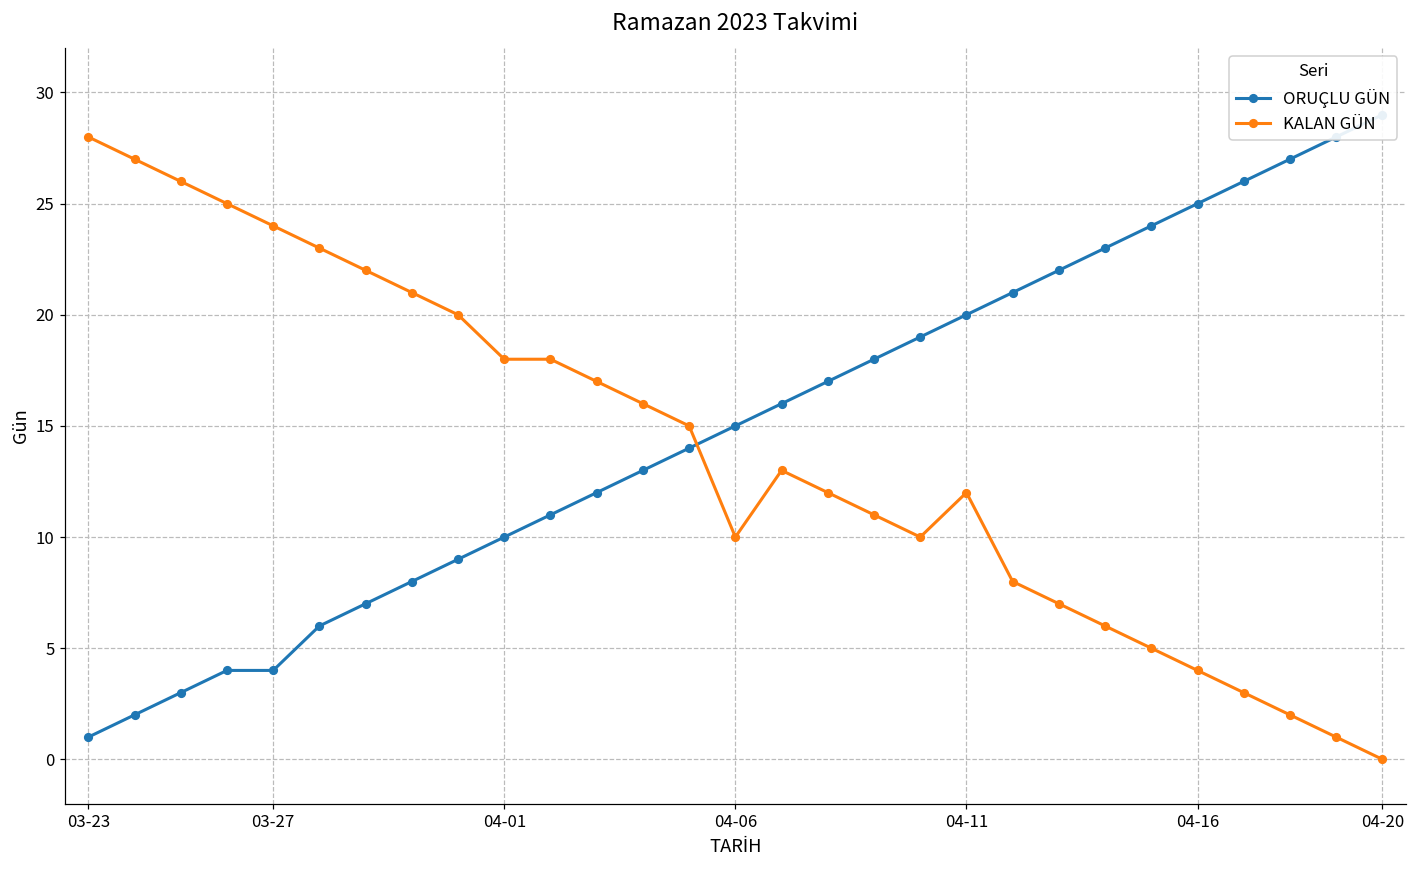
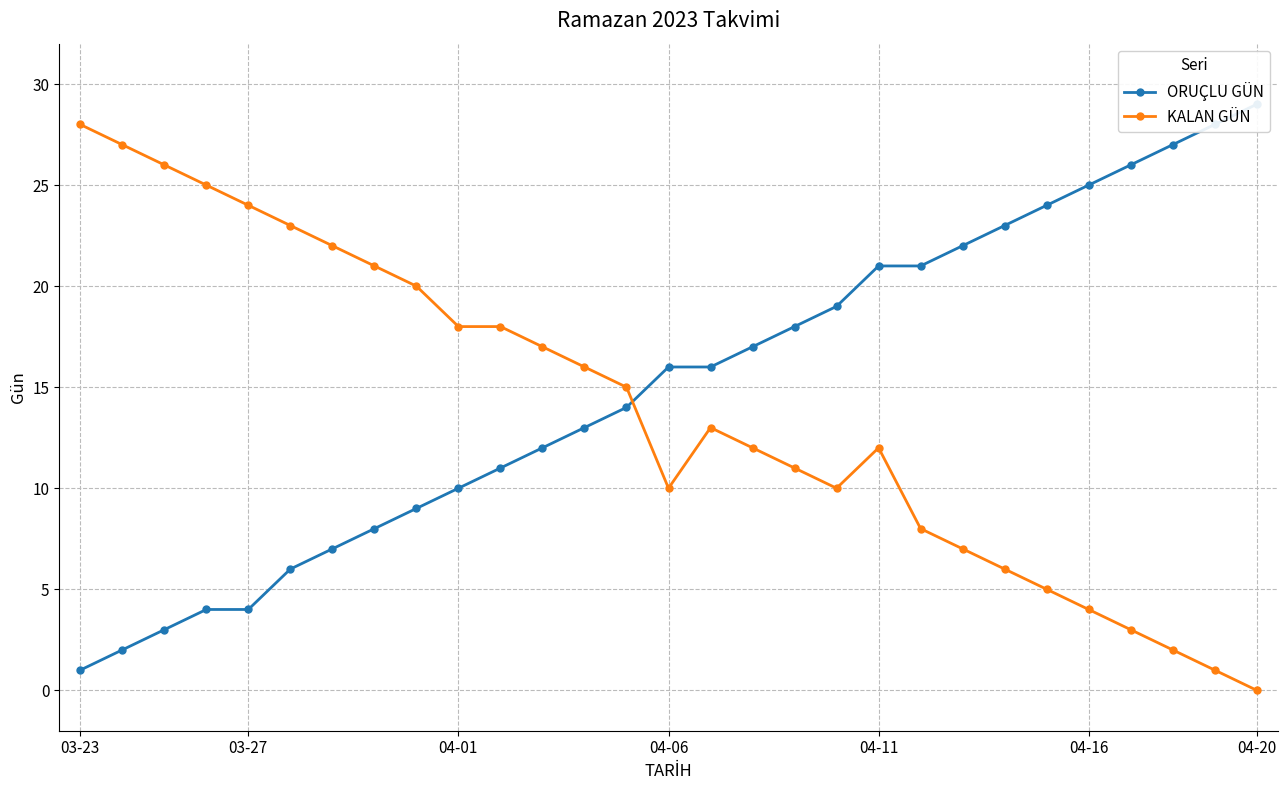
  {
    "ORUÇLU GÜN": {
      "03-23": 1,
      "03-27": 4,
      "04-01": 10,
-     "04-06": 15,
-     "04-11": 20,
+     "04-06": 16,
+     "04-11": 21,
      "04-16": 25
    },
    "KALAN GÜN": {
      "03-23": 28,
      "03-27": 24,
      "04-01": 18,
      "04-06": 10,
      "04-11": 12,
      "04-16": 4,
      "04-20": 0
    }
  }
